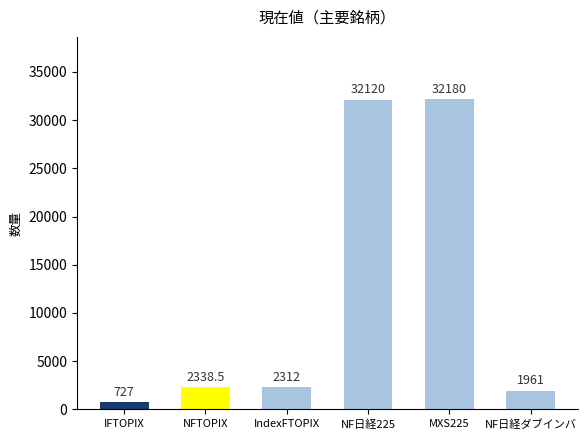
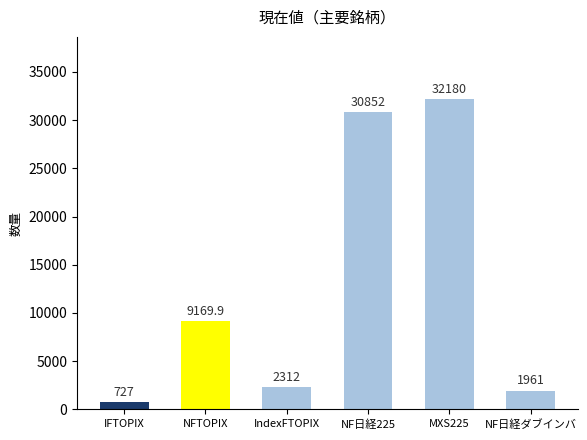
  {
    "IFTOPIX": 727,
-   "NFTOPIX": 2338.5,
+   "NFTOPIX": 9169.9,
    "IndexFTOPIX": 2312,
-   "NF日経225": 32120,
+   "NF日経225": 30852,
    "MXS225": 32180,
    "NF日経ダブインバ": 1961
  }
